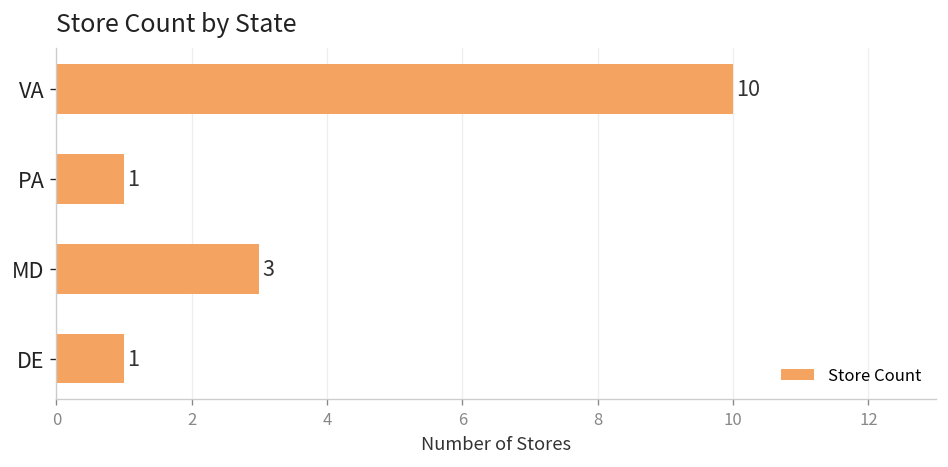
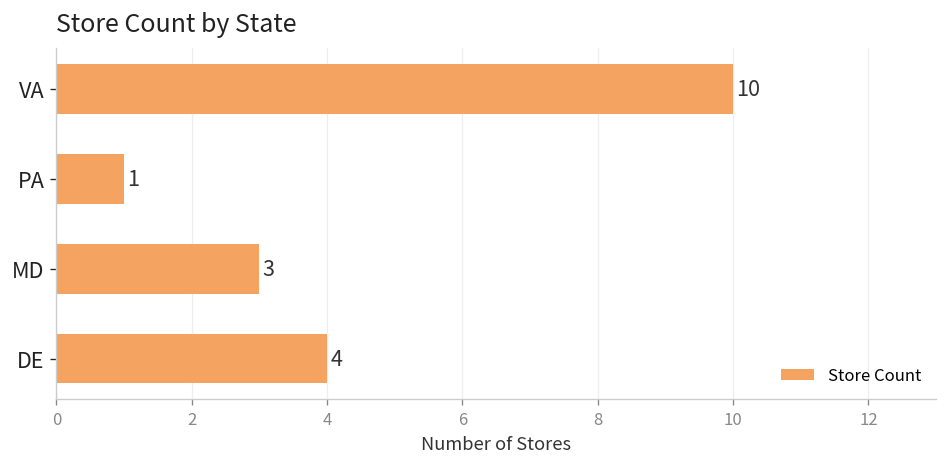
  {
    "VA": 10,
    "PA": 1,
    "MD": 3,
-   "DE": 1
+   "DE": 4
  }
